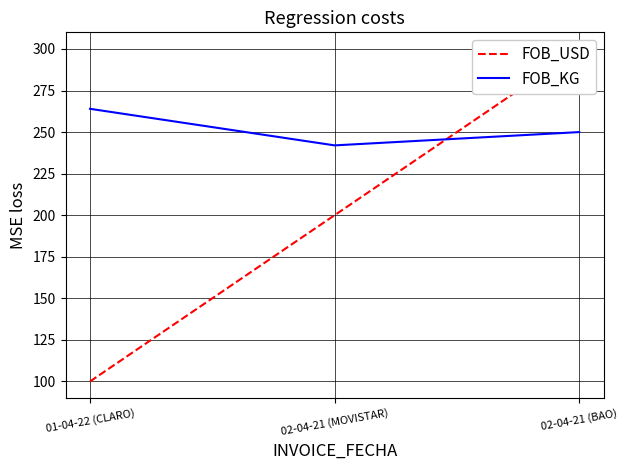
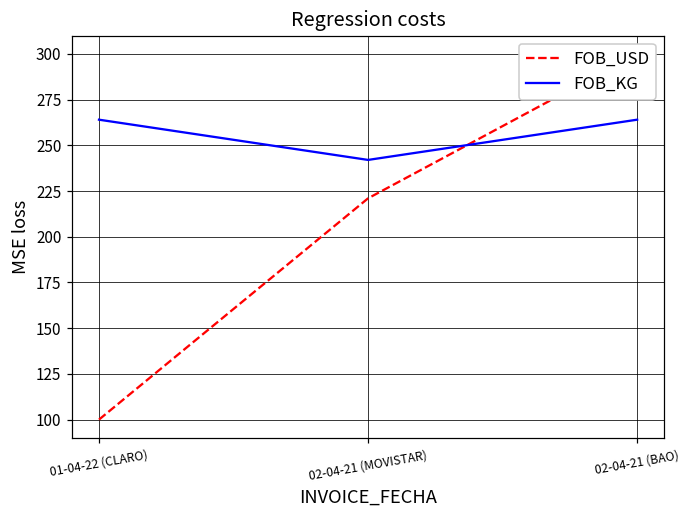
  {
    "FOB_USD": {
      "01-04-22 (CLARO)": 100,
-     "02-04-21 (MOVISTAR)": 200
+     "02-04-21 (MOVISTAR)": 221
    },
    "FOB_KG": {
      "01-04-22 (CLARO)": 264,
      "02-04-21 (MOVISTAR)": 242,
-     "02-04-21 (BAO)": 250
+     "02-04-21 (BAO)": 264
    }
  }
